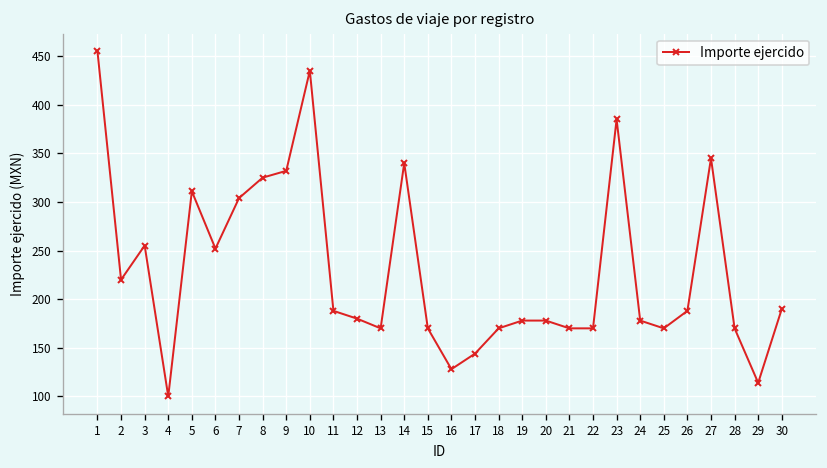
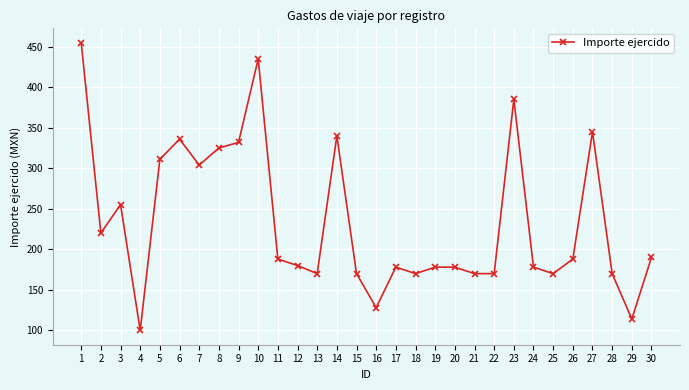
  {
    "1": 460,
    "2": 220,
    "3": 260,
    "4": 100,
    "5": 310,
-   "6": 250,
+   "6": 340,
    "7": 300,
    "8": 330,
    "9": 330,
    "10": 440,
    "11": 190,
    "12": 180,
    "13": 170,
    "14": 340,
    "15": 170,
    "16": 130,
-   "17": 140,
+   "17": 180,
    "18": 170,
    "19": 180,
    "20": 180,
    "21": 170,
    "22": 170,
    "23": 390,
    "24": 180,
    "25": 170,
    "26": 190,
    "27": 350,
    "28": 170,
    "29": 110,
    "30": 190
  }
